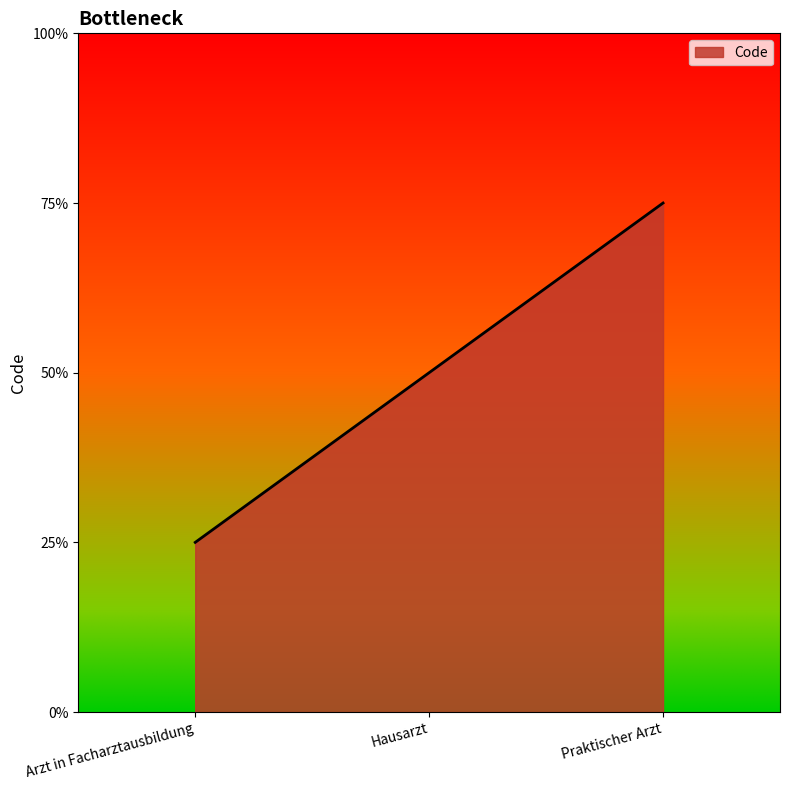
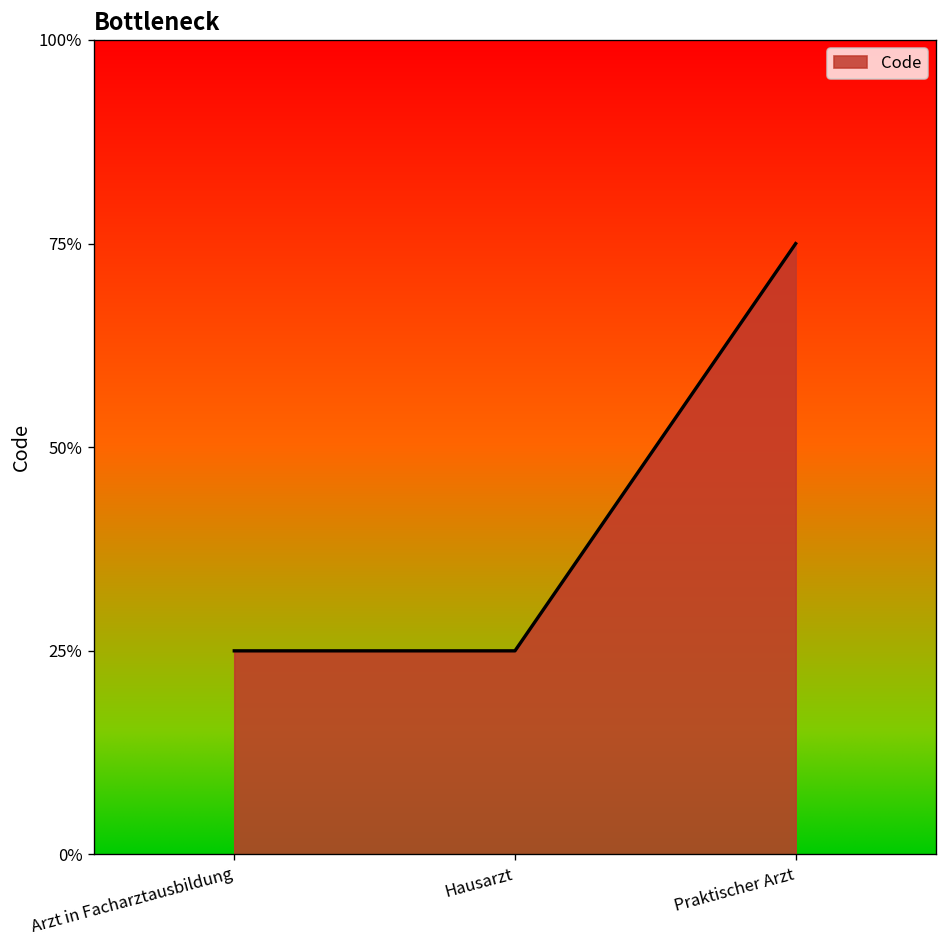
  {
    "Arzt in Facharztausbildung": "25%",
-   "Hausarzt": "50%",
+   "Hausarzt": "25%",
    "Praktischer Arzt": "75%"
  }
